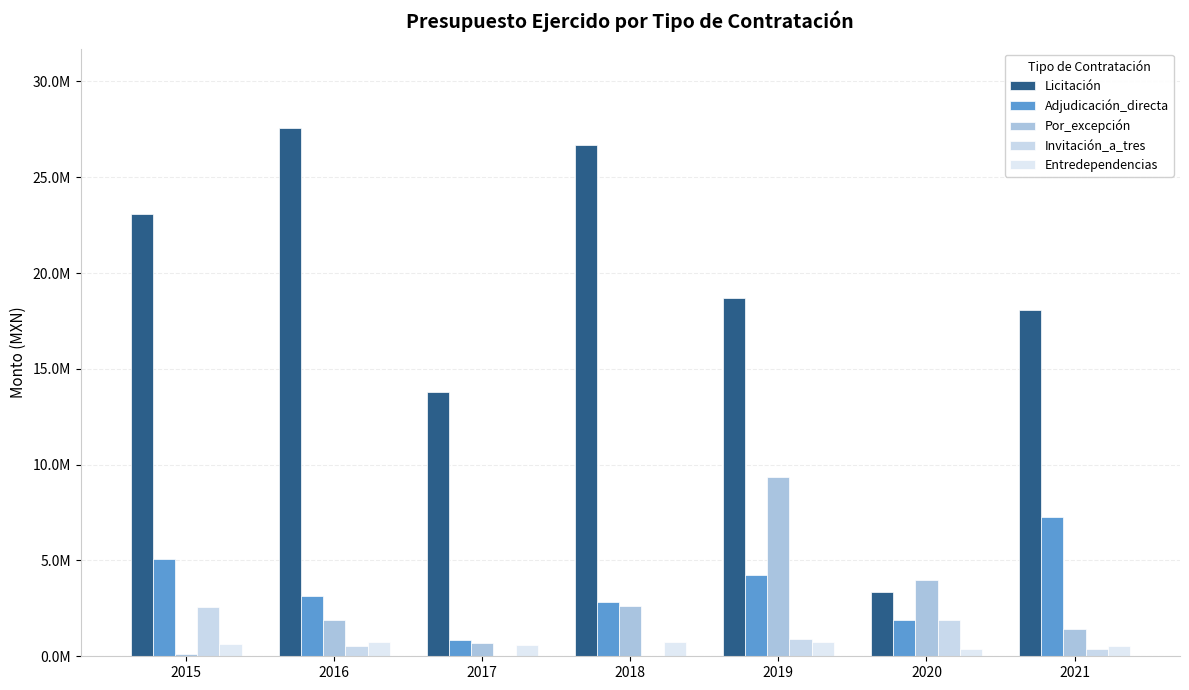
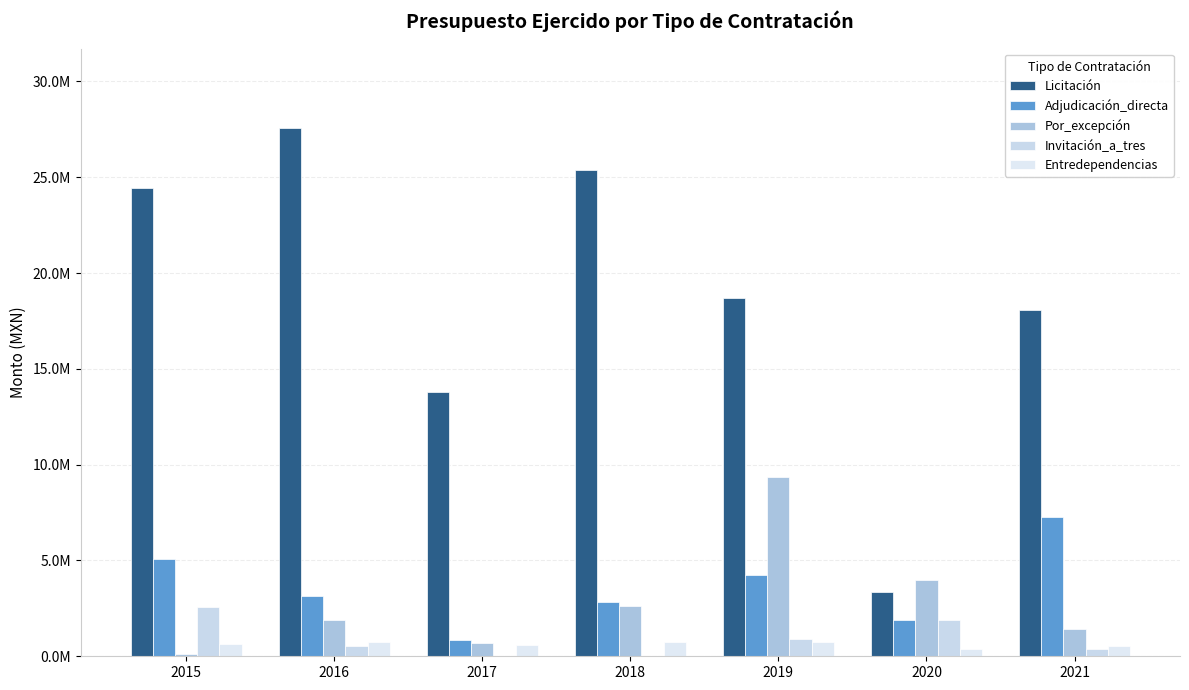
  {
    "Licitación": {
-     "2015": 23100000,
+     "2015": 24400000,
      "2016": 27600000,
      "2017": 13800000,
-     "2018": 26700000,
+     "2018": 25400000,
      "2019": 18700000,
      "2020": 3400000,
      "2021": 18100000
    },
    "Adjudicación_directa": {
      "2015": 5100000,
      "2016": 3200000,
      "2017": 800000,
      "2018": 2800000,
      "2019": 4300000,
      "2020": 1900000,
      "2021": 7300000
    }
  }
